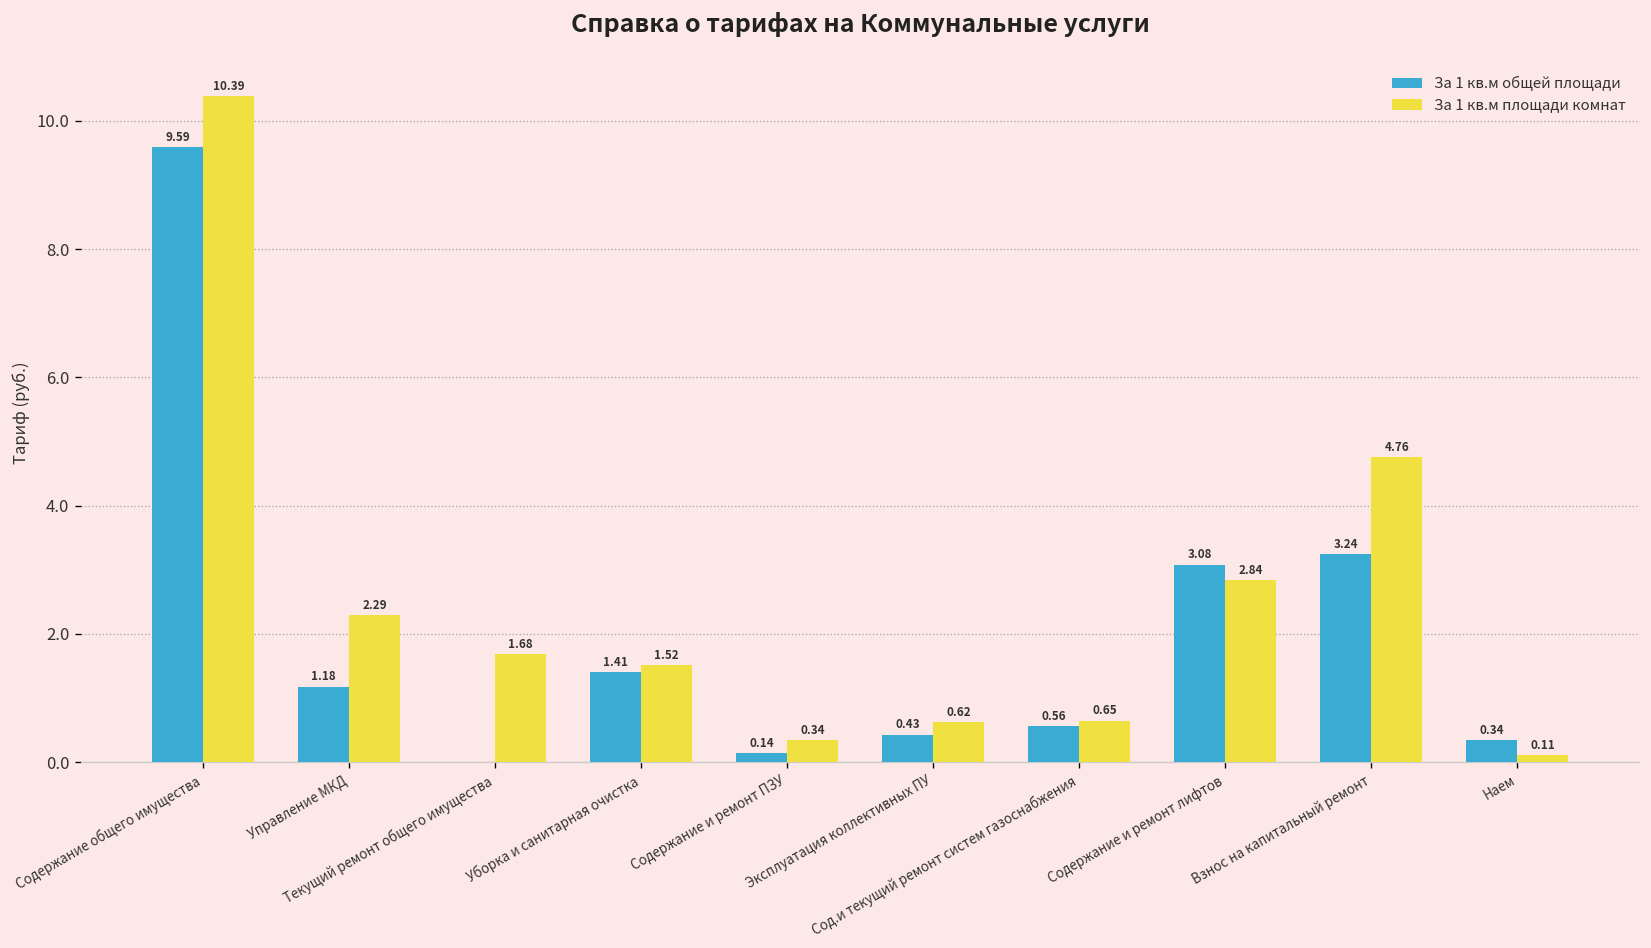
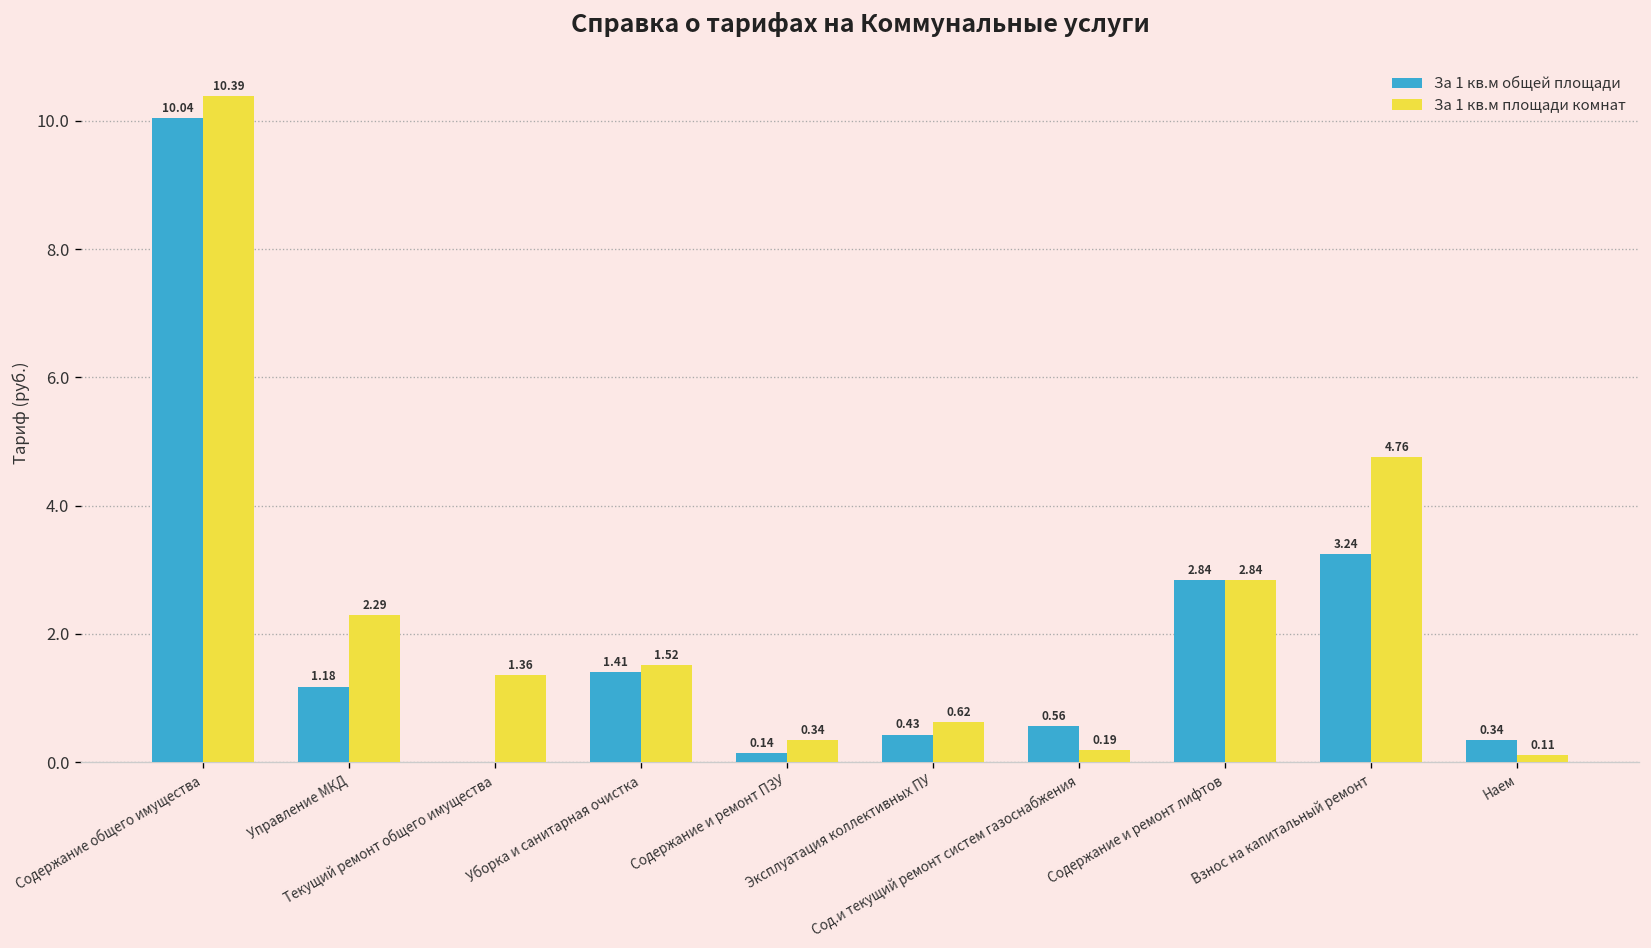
  {
    "За 1 кв.м общей площади": {
-     "Содержание общего имущества": 9.59,
+     "Содержание общего имущества": 10.04,
      "Управление МКД": 1.18,
      "Уборка и санитарная очистка": 1.41,
      "Содержание и ремонт ПЗУ": 0.14,
      "Эксплуатация коллективных ПУ": 0.43,
      "Сод.и текущий ремонт систем газоснабжения": 0.56,
-     "Содержание и ремонт лифтов": 3.08,
+     "Содержание и ремонт лифтов": 2.84,
      "Взнос на капитальный ремонт": 3.24,
      "Наем": 0.34
    },
    "За 1 кв.м площади комнат": {
      "Содержание общего имущества": 10.39,
      "Управление МКД": 2.29,
-     "Текущий ремонт общего имущества": 1.68,
+     "Текущий ремонт общего имущества": 1.36,
      "Уборка и санитарная очистка": 1.52,
      "Содержание и ремонт ПЗУ": 0.34,
      "Эксплуатация коллективных ПУ": 0.62,
-     "Сод.и текущий ремонт систем газоснабжения": 0.65,
+     "Сод.и текущий ремонт систем газоснабжения": 0.19,
      "Содержание и ремонт лифтов": 2.84,
      "Взнос на капитальный ремонт": 4.76,
      "Наем": 0.11
    }
  }
